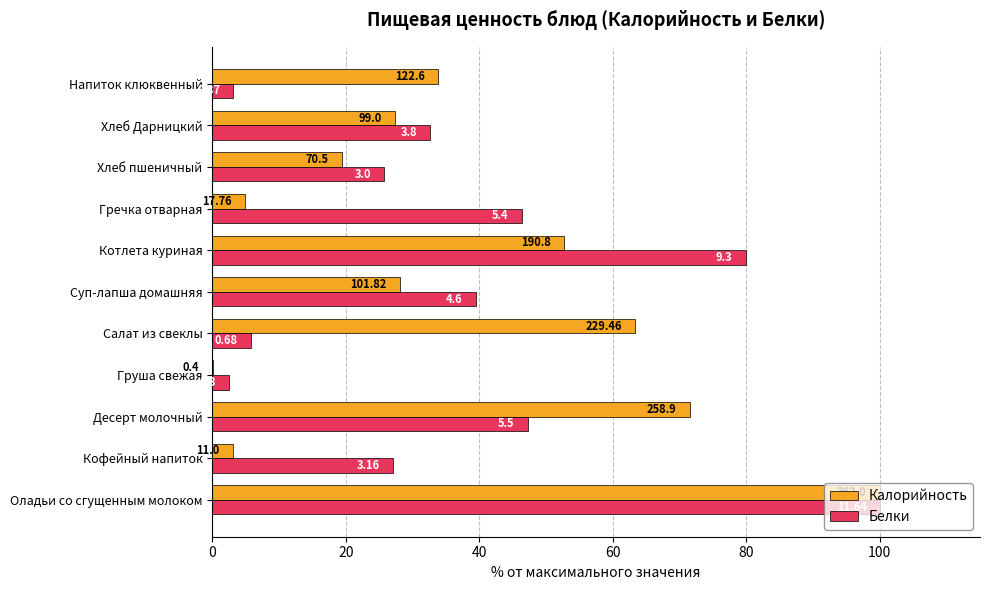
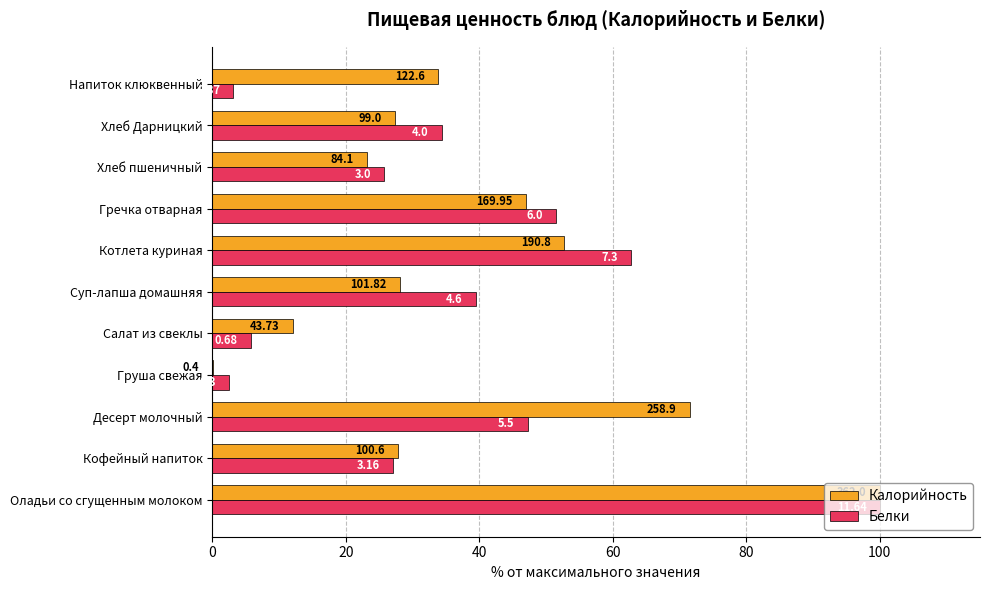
  {
    "Калорийность": {
-     "Хлеб пшеничный": 70.5,
-     "Гречка отварная": 17.76,
-     "Салат из свеклы": 229.46,
-     "Кофейный напиток": 11.0
+     "Хлеб пшеничный": 84.1,
+     "Гречка отварная": 169.95,
+     "Салат из свеклы": 43.73,
+     "Кофейный напиток": 100.6
    },
    "Белки": {
-     "Хлеб Дарницкий": 3.8,
-     "Гречка отварная": 5.4,
-     "Котлета куриная": 9.3
+     "Хлеб Дарницкий": 4.0,
+     "Гречка отварная": 6.0,
+     "Котлета куриная": 7.3
    }
  }
